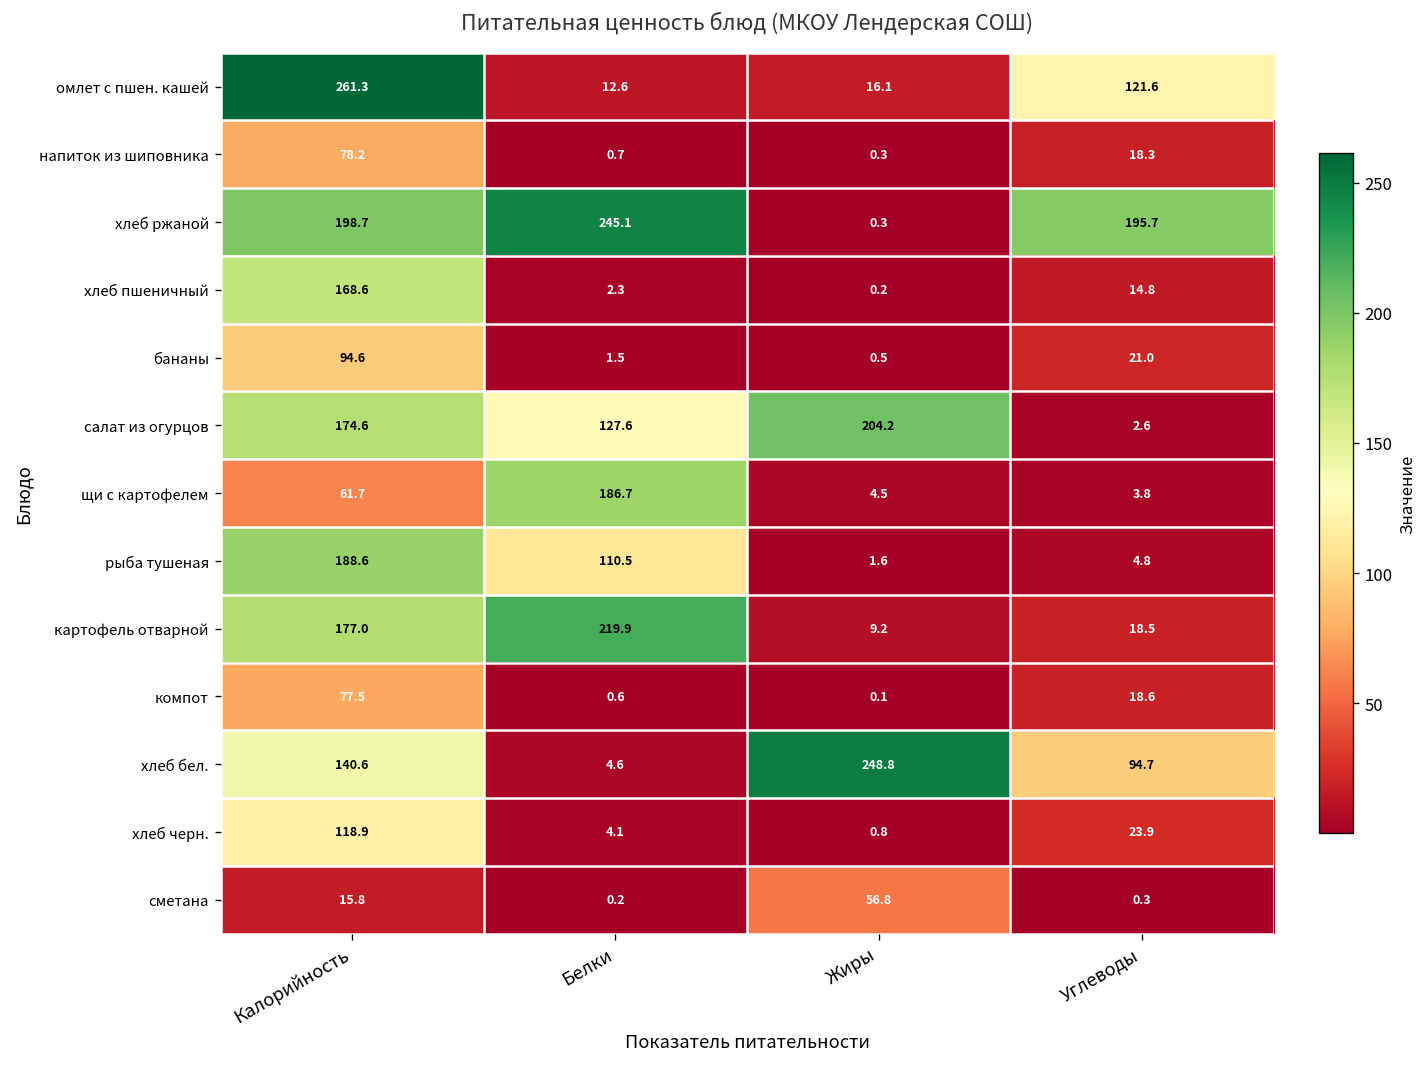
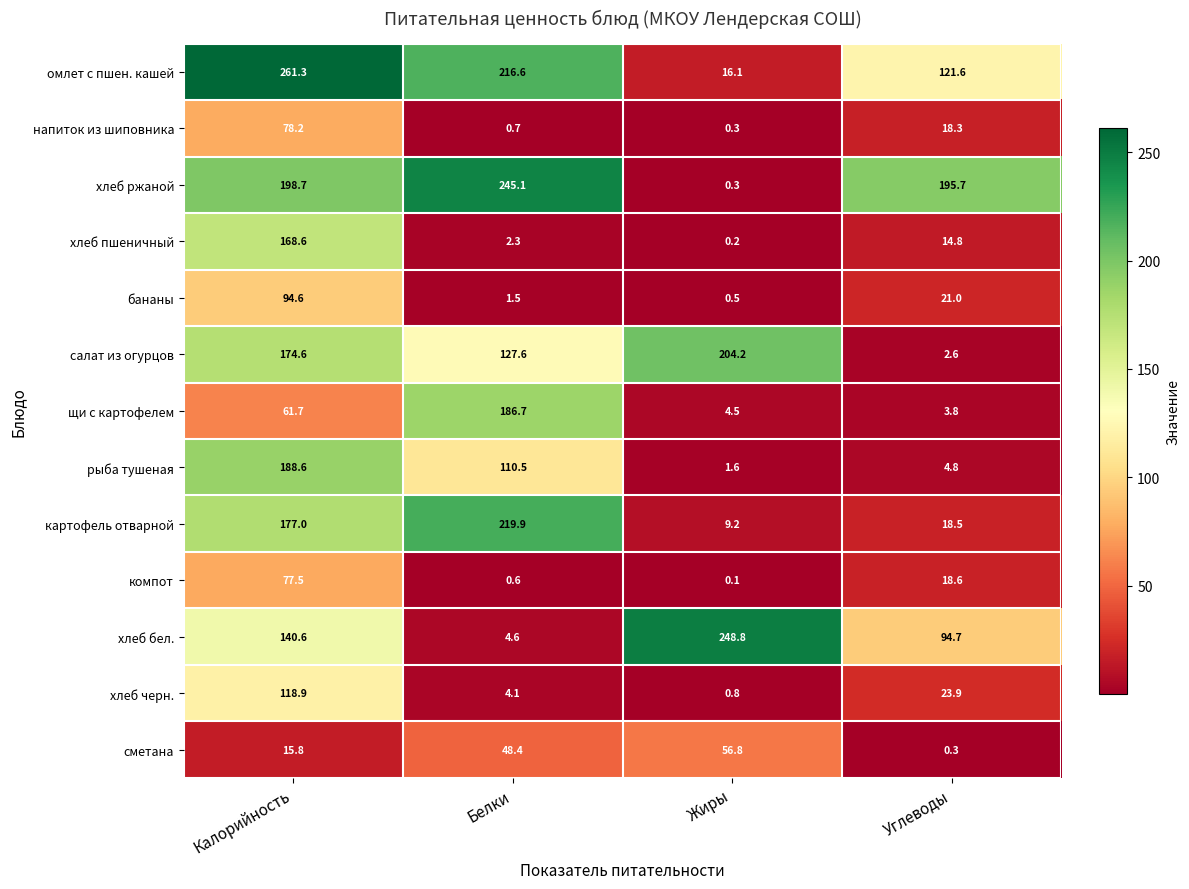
  {
    "омлет с пшен. кашей": {
      "Калорийность": 261.3,
-     "Белки": 12.6,
+     "Белки": 216.6,
      "Жиры": 16.1,
      "Углеводы": 121.6
    },
    "напиток из шиповника": {
      "Калорийность": 78.2,
      "Белки": 0.7,
      "Жиры": 0.3,
      "Углеводы": 18.3
    },
    "хлеб ржаной": {
      "Калорийность": 198.7,
      "Белки": 245.1,
      "Жиры": 0.3,
      "Углеводы": 195.7
    },
    "хлеб пшеничный": {
      "Калорийность": 168.6,
      "Белки": 2.3,
      "Жиры": 0.2,
      "Углеводы": 14.8
    },
    "бананы": {
      "Калорийность": 94.6,
      "Белки": 1.5,
      "Жиры": 0.5,
      "Углеводы": 21.0
    },
    "салат из огурцов": {
      "Калорийность": 174.6,
      "Белки": 127.6,
      "Жиры": 204.2,
      "Углеводы": 2.6
    },
    "щи с картофелем": {
      "Калорийность": 61.7,
      "Белки": 186.7,
      "Жиры": 4.5,
      "Углеводы": 3.8
    },
    "рыба тушеная": {
      "Калорийность": 188.6,
      "Белки": 110.5,
      "Жиры": 1.6,
      "Углеводы": 4.8
    },
    "картофель отварной": {
      "Калорийность": 177.0,
      "Белки": 219.9,
      "Жиры": 9.2,
      "Углеводы": 18.5
    },
    "компот": {
      "Калорийность": 77.5,
      "Белки": 0.6,
      "Жиры": 0.1,
      "Углеводы": 18.6
    },
    "хлеб бел.": {
      "Калорийность": 140.6,
      "Белки": 4.6,
      "Жиры": 248.8,
      "Углеводы": 94.7
    },
    "хлеб черн.": {
      "Калорийность": 118.9,
      "Белки": 4.1,
      "Жиры": 0.8,
      "Углеводы": 23.9
    },
    "сметана": {
      "Калорийность": 15.8,
-     "Белки": 0.2,
+     "Белки": 48.4,
      "Жиры": 56.8,
      "Углеводы": 0.3
    }
  }
